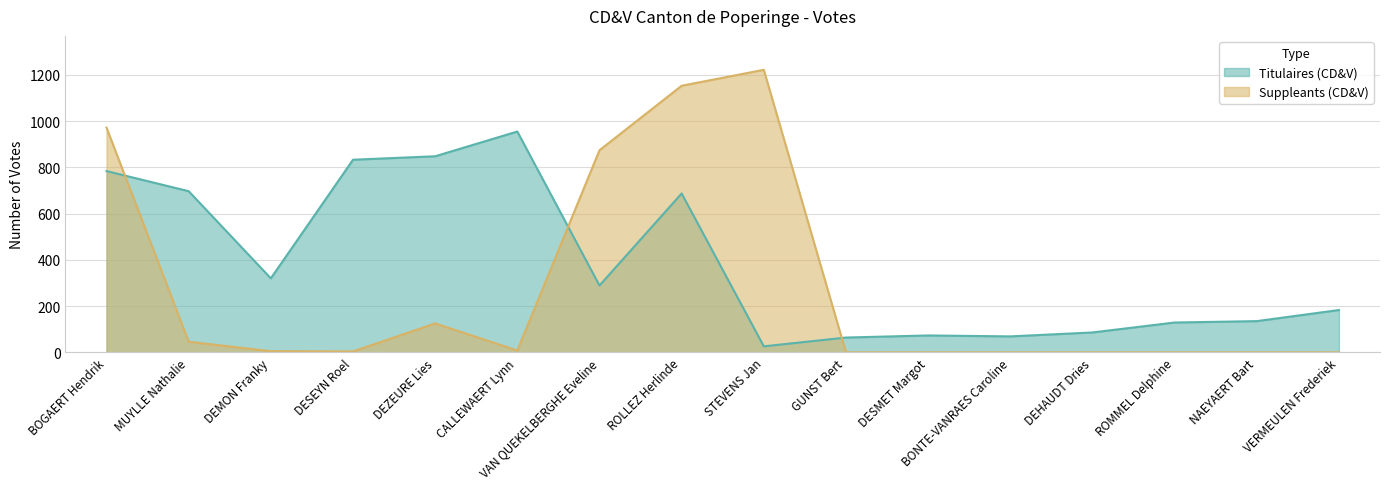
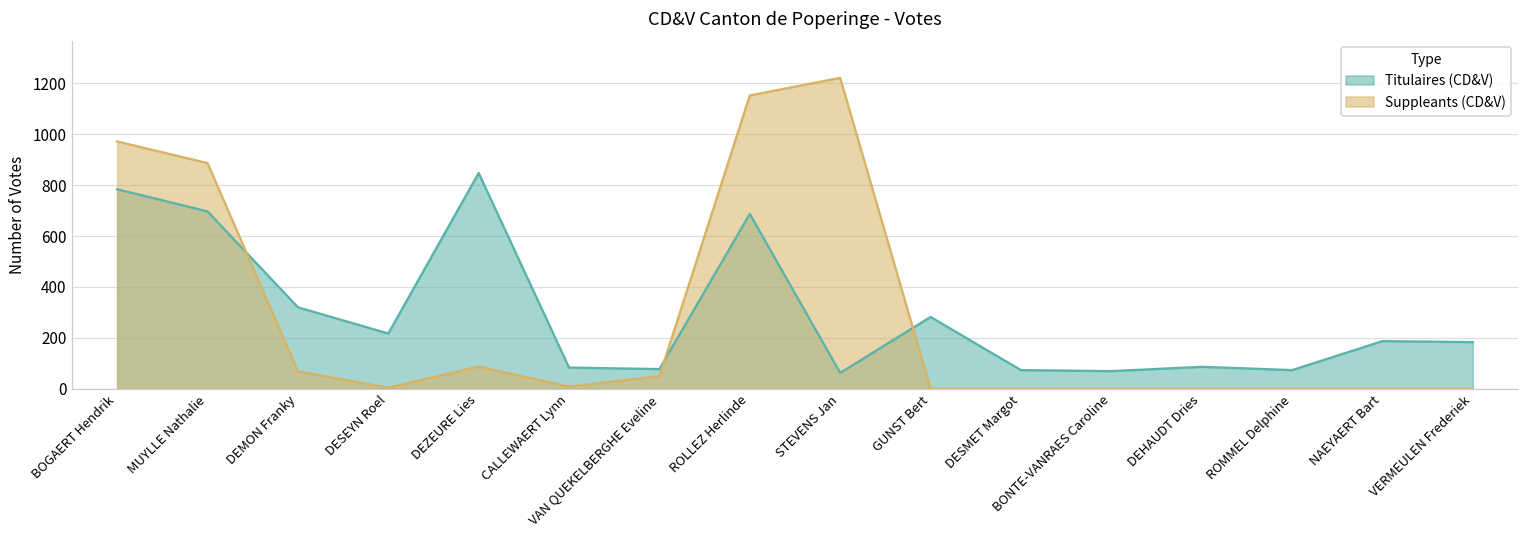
  {
    "Titulaires (CD&V)": {
      "BOGAERT Hendrik": 780,
      "MUYLLE Nathalie": 700,
      "DEMON Franky": 320,
-     "DESEYN Roel": 830,
+     "DESEYN Roel": 220,
      "DEZEURE Lies": 850,
-     "CALLEWAERT Lynn": 960,
-     "VAN QUEKELBERGHE Eveline": 290,
+     "CALLEWAERT Lynn": 80,
+     "VAN QUEKELBERGHE Eveline": 80,
      "ROLLEZ Herlinde": 690,
-     "STEVENS Jan": 30,
-     "GUNST Bert": 60,
+     "STEVENS Jan": 60,
+     "GUNST Bert": 280,
      "DESMET Margot": 70,
      "BONTE-VANRAES Caroline": 70,
      "DEHAUDT Dries": 90,
-     "ROMMEL Delphine": 130,
-     "NAEYAERT Bart": 140,
+     "ROMMEL Delphine": 70,
+     "NAEYAERT Bart": 190,
      "VERMEULEN Frederiek": 180
    },
    "Suppleants (CD&V)": {
      "BOGAERT Hendrik": 970,
-     "MUYLLE Nathalie": 50,
-     "DEMON Franky": 10,
+     "MUYLLE Nathalie": 890,
+     "DEMON Franky": 70,
      "DESEYN Roel": 0,
-     "DEZEURE Lies": 130,
+     "DEZEURE Lies": 90,
      "CALLEWAERT Lynn": 10,
-     "VAN QUEKELBERGHE Eveline": 870,
+     "VAN QUEKELBERGHE Eveline": 50,
      "ROLLEZ Herlinde": 1150,
      "STEVENS Jan": 1220,
      "GUNST Bert": 0,
      "DESMET Margot": 0,
      "BONTE-VANRAES Caroline": 0,
      "DEHAUDT Dries": 0,
      "ROMMEL Delphine": 0,
      "NAEYAERT Bart": 0,
      "VERMEULEN Frederiek": 0
    }
  }
